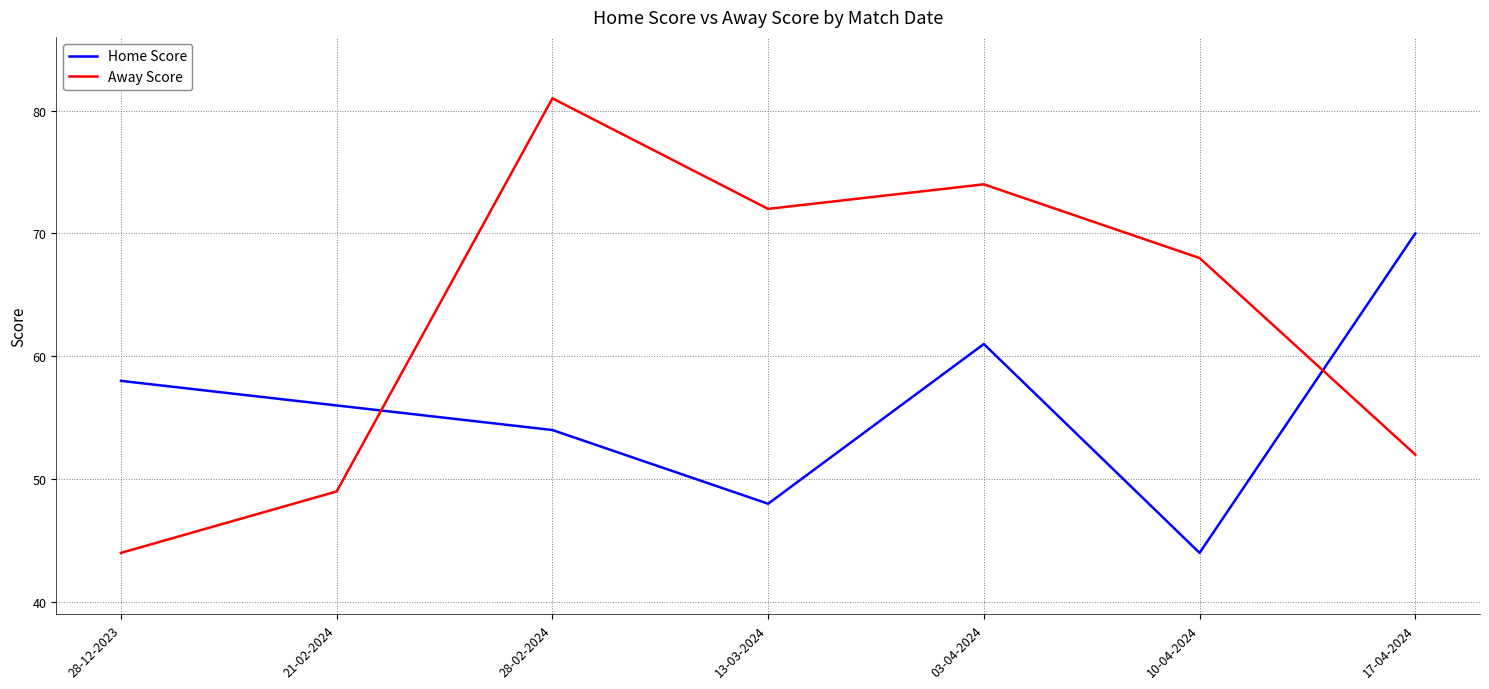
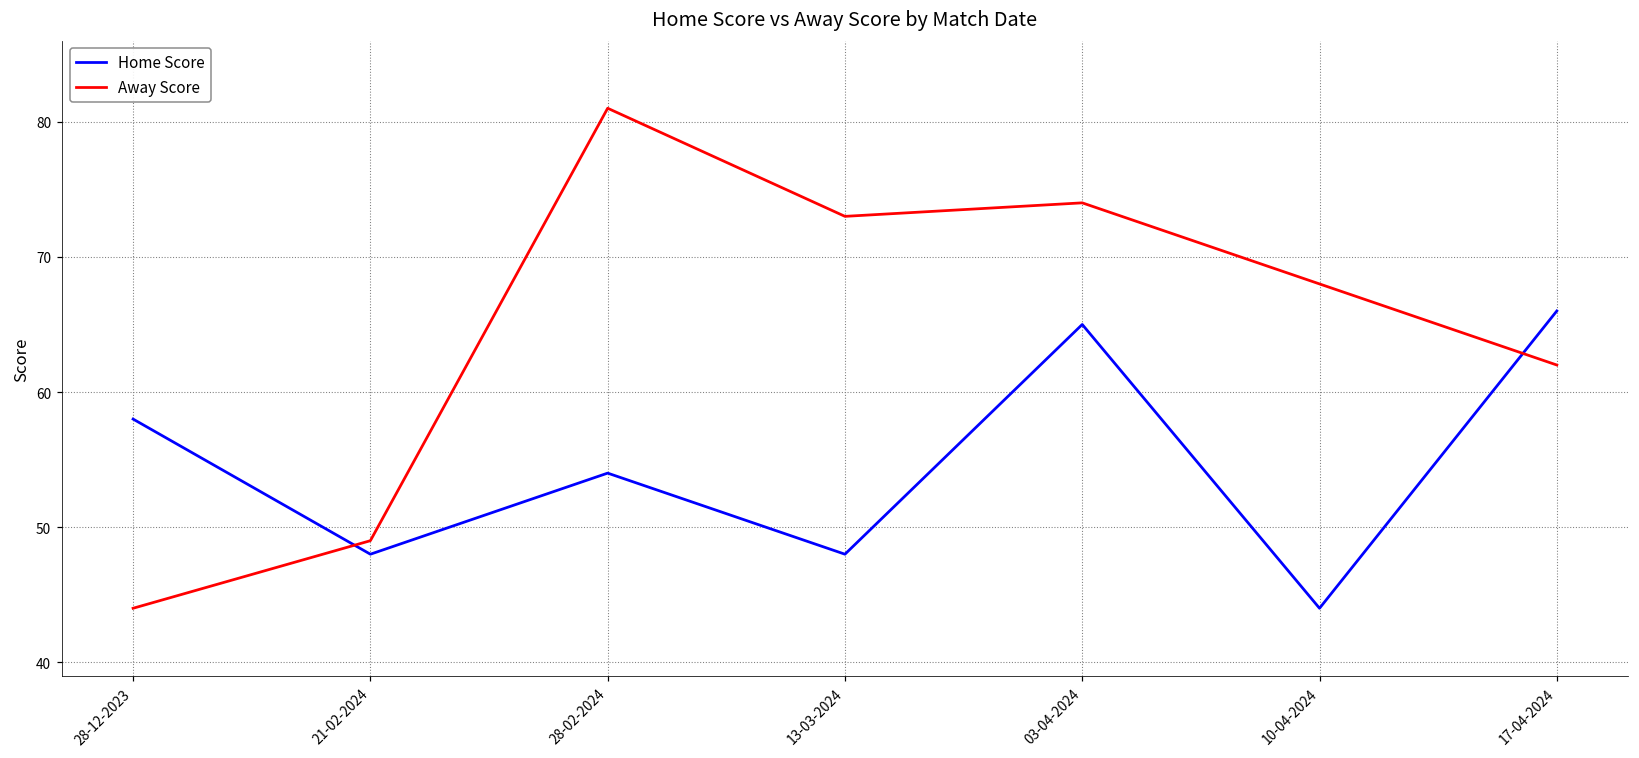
  {
    "Home Score": {
      "28-12-2023": 58,
-     "21-02-2024": 56,
+     "21-02-2024": 48,
      "28-02-2024": 54,
      "13-03-2024": 48,
-     "03-04-2024": 61,
+     "03-04-2024": 65,
      "10-04-2024": 44,
-     "17-04-2024": 70
+     "17-04-2024": 66
    },
    "Away Score": {
      "28-12-2023": 44,
      "21-02-2024": 49,
      "28-02-2024": 81,
-     "13-03-2024": 72,
+     "13-03-2024": 73,
      "03-04-2024": 74,
      "10-04-2024": 68,
-     "17-04-2024": 52
+     "17-04-2024": 62
    }
  }
